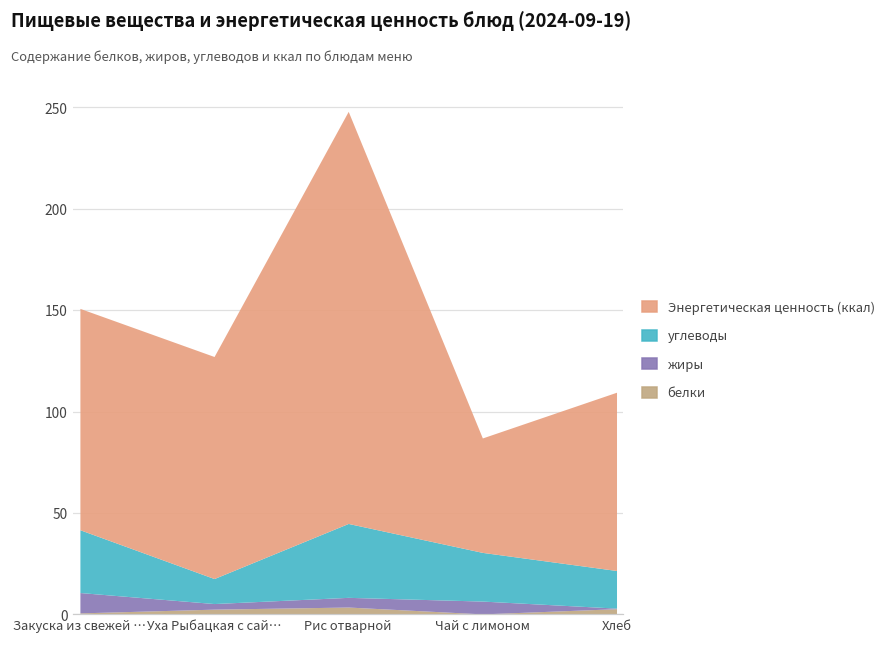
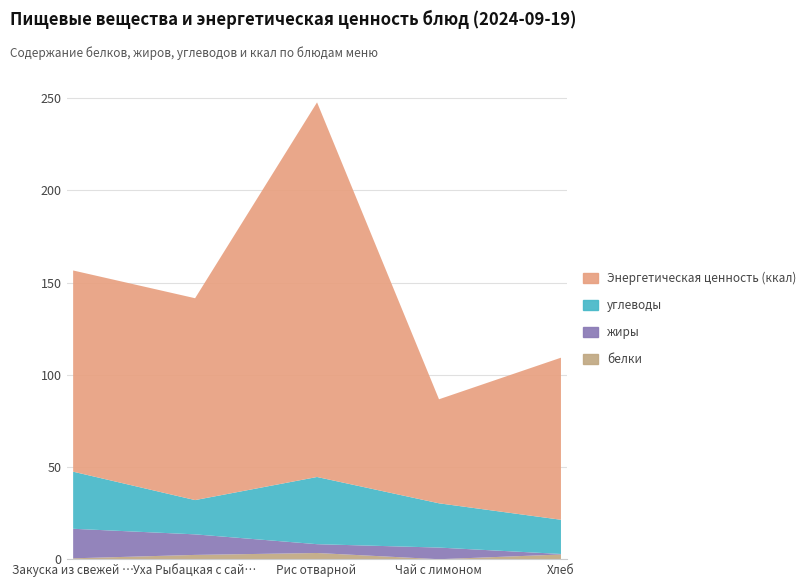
  {
    "жиры": {
-     "Закуска из свежей …": 10,
-     "Уха Рыбацкая с сай…": 3,
+     "Закуска из свежей …": 16,
+     "Уха Рыбацкая с сай…": 11,
      "Рис отварной": 5,
      "Чай с лимоном": 6
    },
    "углеводы": {
      "Закуска из свежей …": 31,
-     "Уха Рыбацкая с сай…": 12,
+     "Уха Рыбацкая с сай…": 19,
      "Рис отварной": 36,
      "Чай с лимоном": 24,
      "Хлеб": 19
    }
  }
